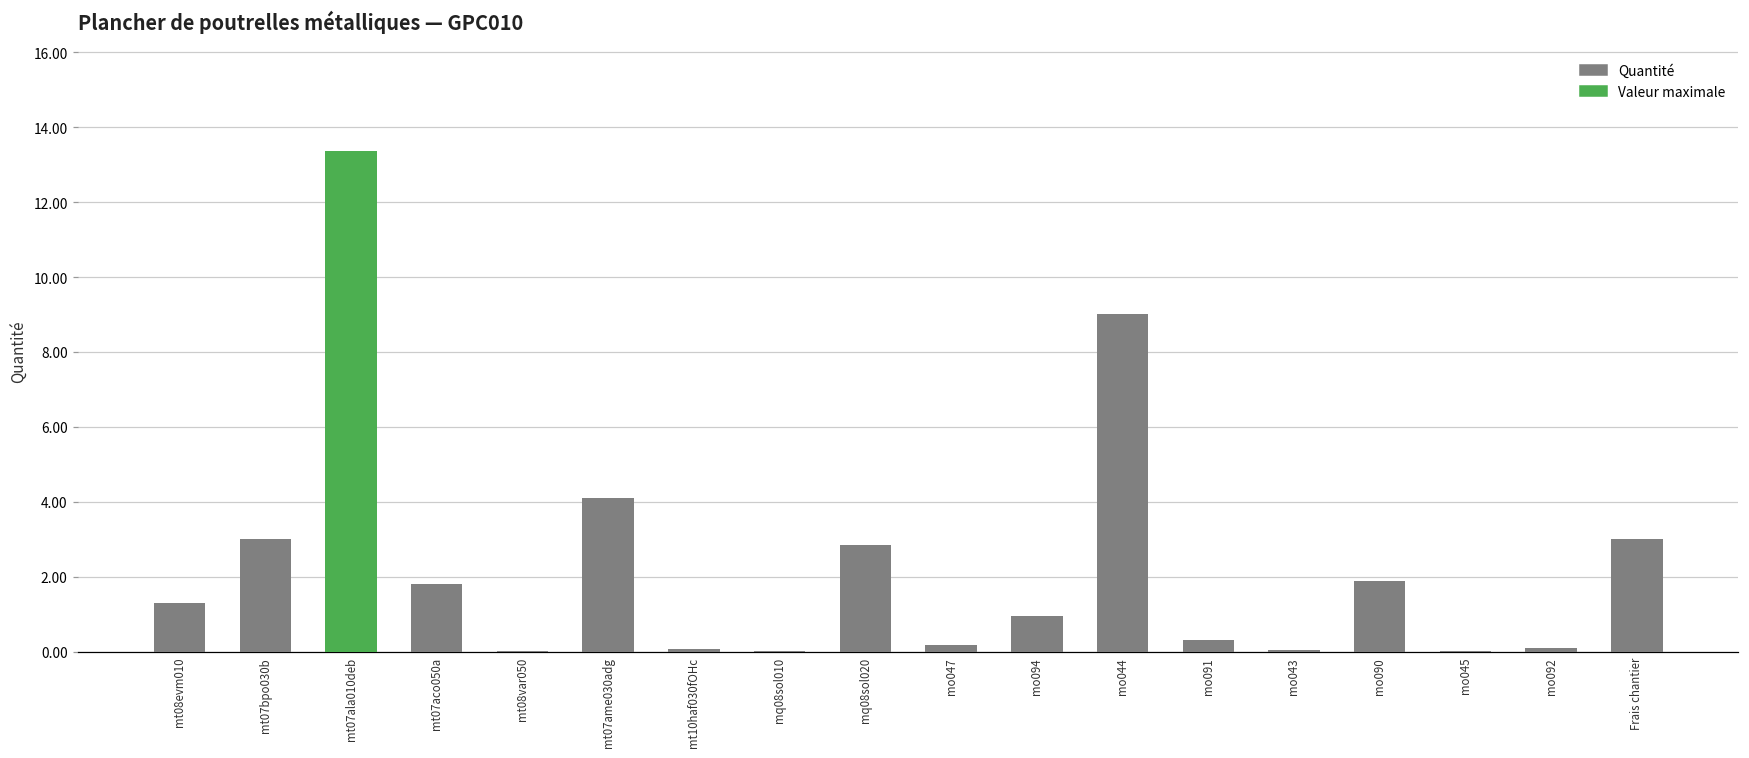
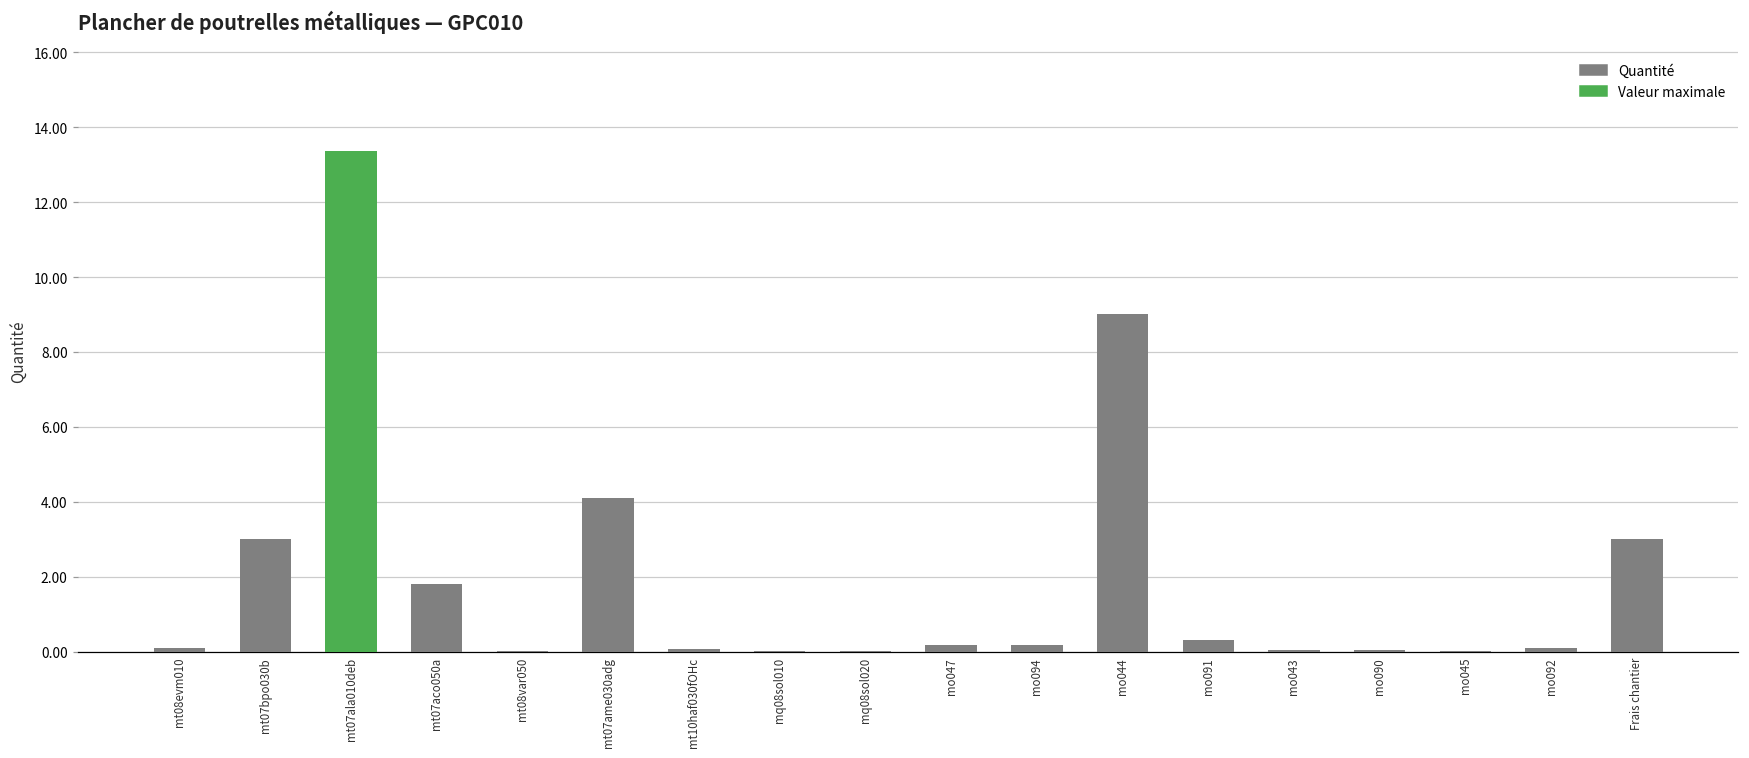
  {
    "Quantité": {
-     "mt08evm010": 1.3,
+     "mt08evm010": 0.1,
      "mt07bpo030b": 3.0,
      "mt07ala010deb": 13.4,
      "mt07aco050a": 1.8,
      "mt07ame030adg": 4.1,
      "mt10haf030fOHc": 0.1,
-     "mq08sol020": 2.8,
+     "mq08sol020": 0.0,
      "mo047": 0.2,
-     "mo094": 1.0,
+     "mo094": 0.2,
      "mo044": 9.0,
      "mo091": 0.3,
-     "mo090": 1.9,
+     "mo090": 0.0,
      "mo092": 0.1,
      "Frais chantier": 3.0
    }
  }
